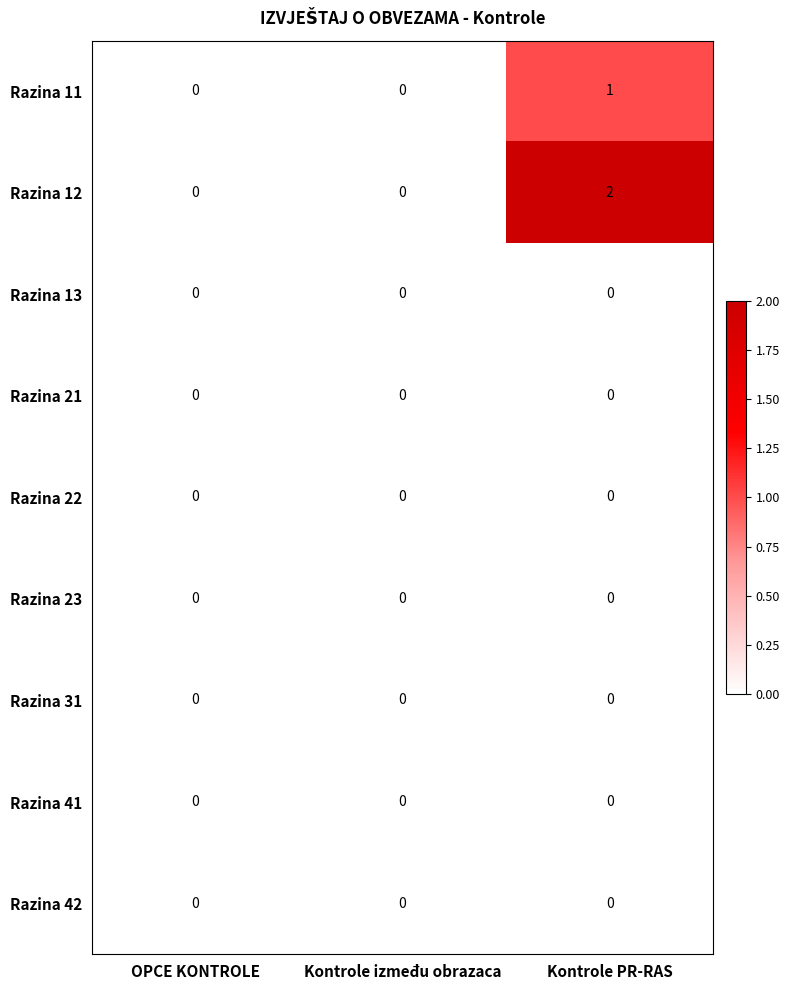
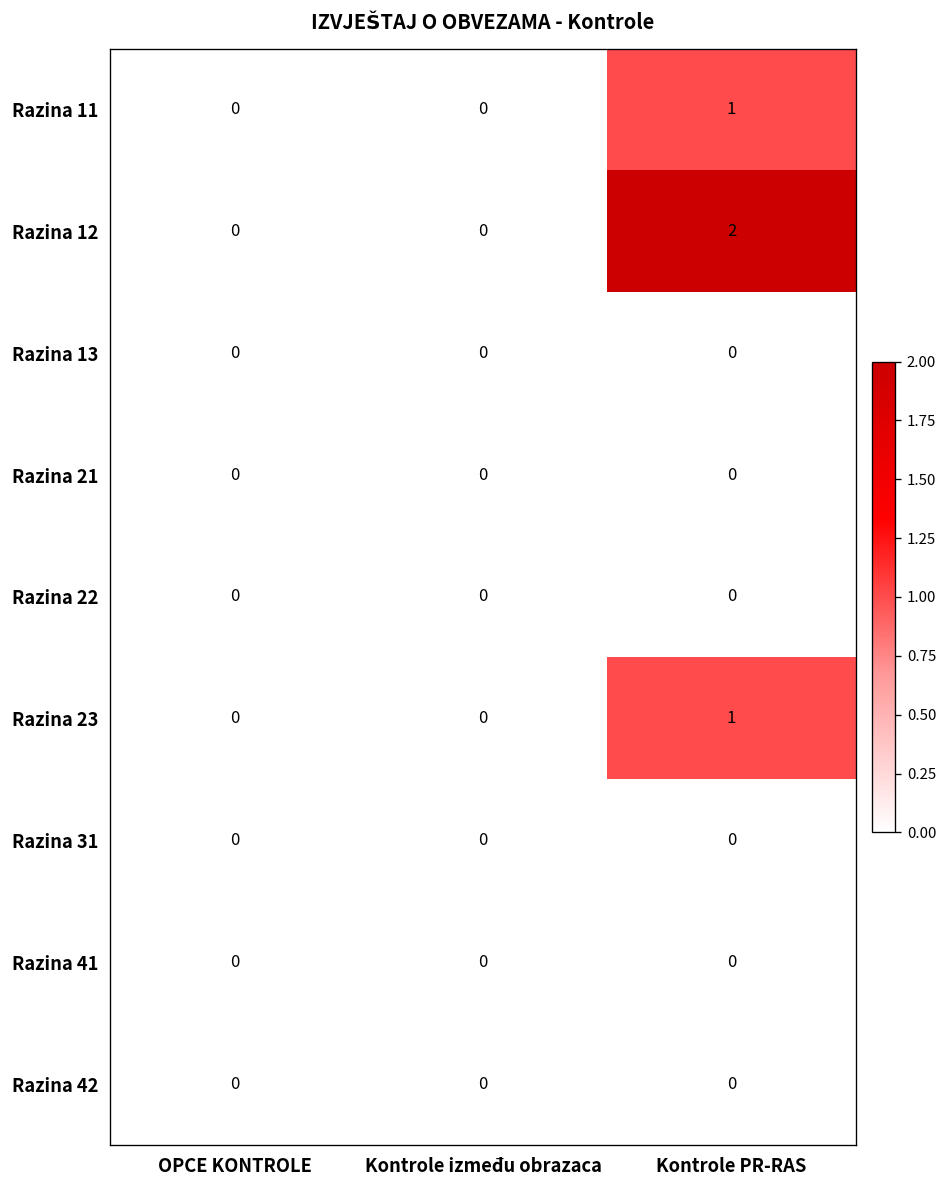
  {
    "Razina 11": {
      "OPCE KONTROLE": 0,
      "Kontrole između obrazaca": 0,
      "Kontrole PR-RAS": 1
    },
    "Razina 12": {
      "OPCE KONTROLE": 0,
      "Kontrole između obrazaca": 0,
      "Kontrole PR-RAS": 2
    },
    "Razina 13": {
      "OPCE KONTROLE": 0,
      "Kontrole između obrazaca": 0,
      "Kontrole PR-RAS": 0
    },
    "Razina 21": {
      "OPCE KONTROLE": 0,
      "Kontrole između obrazaca": 0,
      "Kontrole PR-RAS": 0
    },
    "Razina 22": {
      "OPCE KONTROLE": 0,
      "Kontrole između obrazaca": 0,
      "Kontrole PR-RAS": 0
    },
    "Razina 23": {
      "OPCE KONTROLE": 0,
      "Kontrole između obrazaca": 0,
-     "Kontrole PR-RAS": 0
+     "Kontrole PR-RAS": 1
    },
    "Razina 31": {
      "OPCE KONTROLE": 0,
      "Kontrole između obrazaca": 0,
      "Kontrole PR-RAS": 0
    },
    "Razina 41": {
      "OPCE KONTROLE": 0,
      "Kontrole između obrazaca": 0,
      "Kontrole PR-RAS": 0
    },
    "Razina 42": {
      "OPCE KONTROLE": 0,
      "Kontrole između obrazaca": 0,
      "Kontrole PR-RAS": 0
    }
  }
